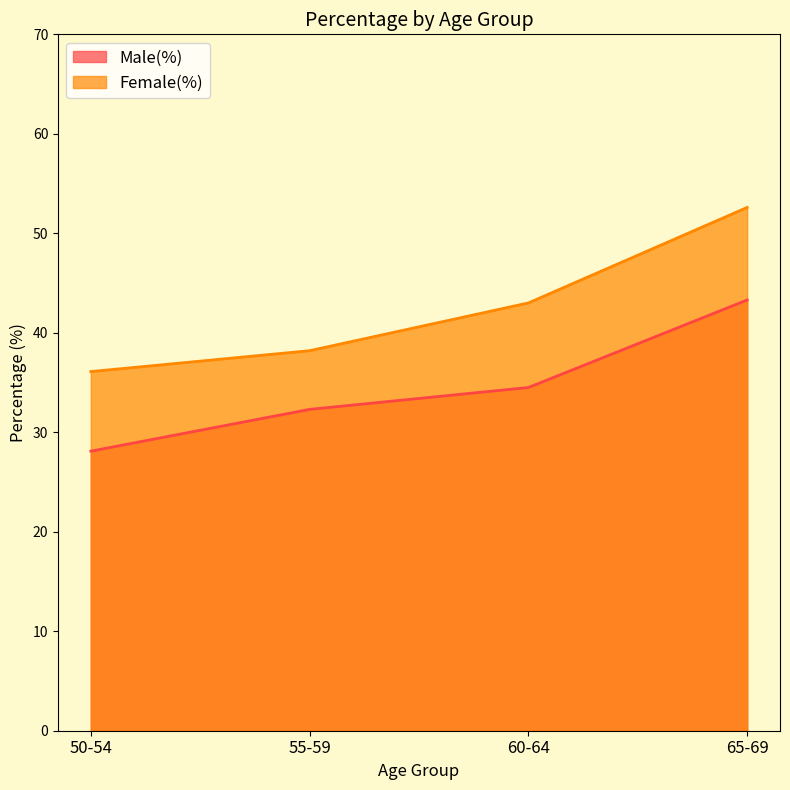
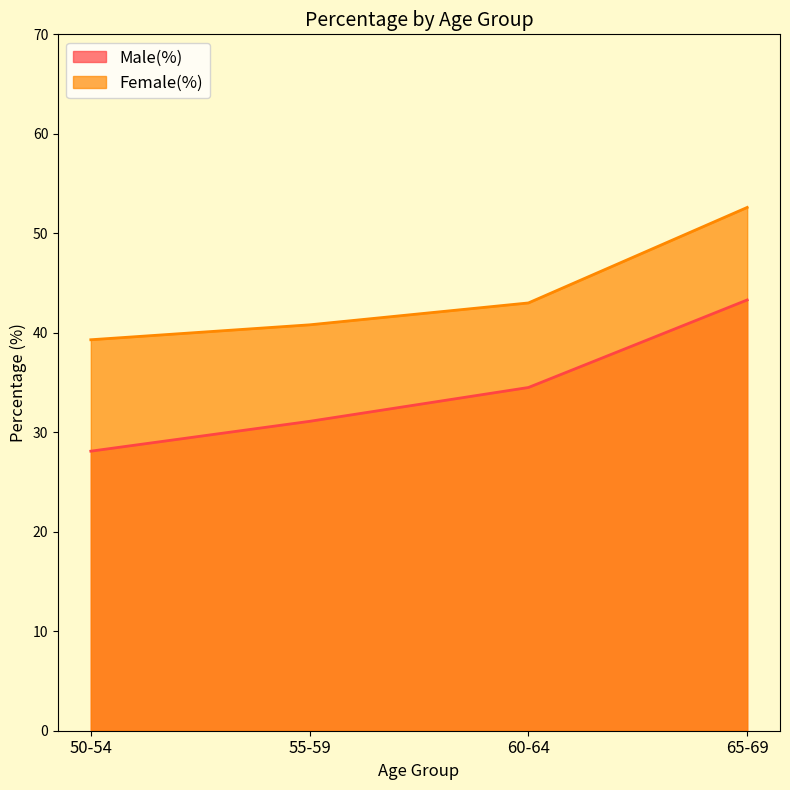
  {
    "Male(%)": {
      "50-54": 28,
-     "55-59": 32,
+     "55-59": 31,
      "60-64": 35,
      "65-69": 43
    },
    "Female(%)": {
-     "50-54": 36,
-     "55-59": 38,
+     "50-54": 39,
+     "55-59": 41,
      "60-64": 43,
      "65-69": 53
    }
  }
